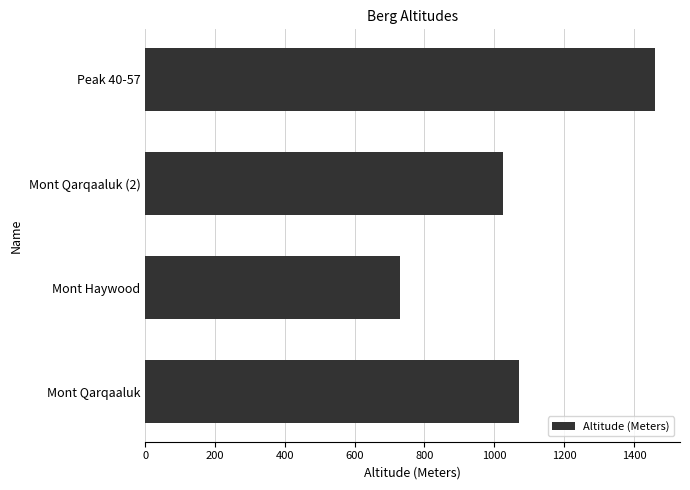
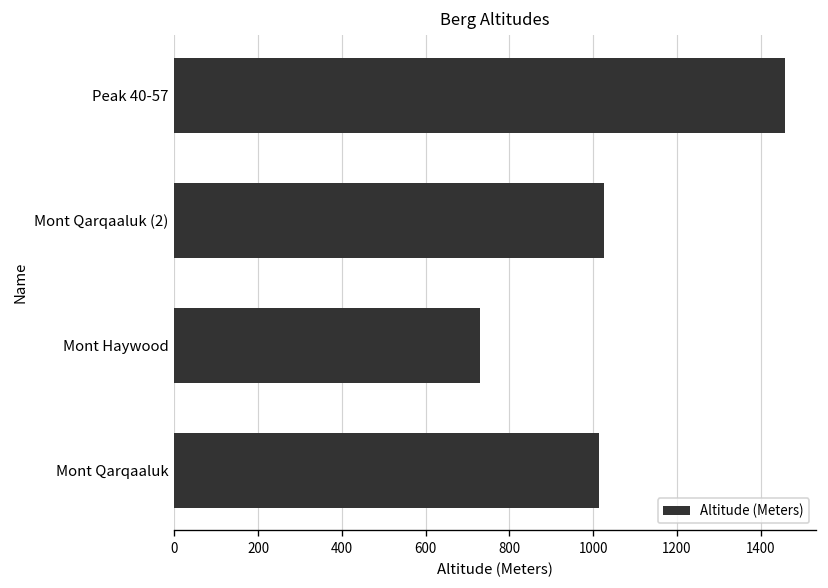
  {
    "Peak 40-57": 1460,
    "Mont Qarqaaluk (2)": 1030,
    "Mont Haywood": 730,
-   "Mont Qarqaaluk": 1070
+   "Mont Qarqaaluk": 1010
  }
